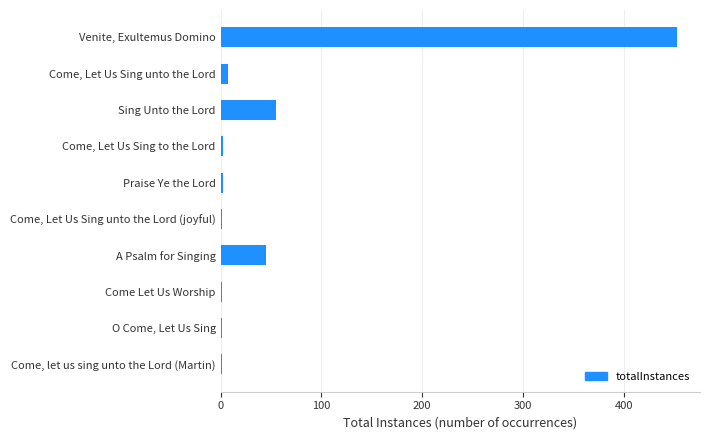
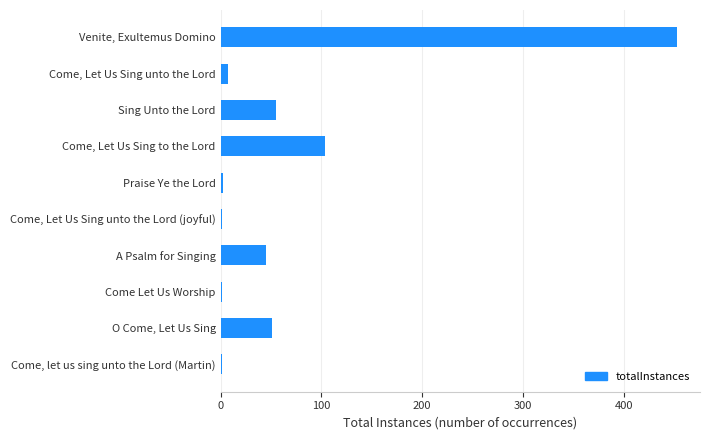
  {
    "Venite, Exultemus Domino": 453,
    "Come, Let Us Sing unto the Lord": 7,
    "Sing Unto the Lord": 55,
-   "Come, Let Us Sing to the Lord": 2,
+   "Come, Let Us Sing to the Lord": 104,
    "A Psalm for Singing": 45,
-   "O Come, Let Us Sing": 1
+   "O Come, Let Us Sing": 51
  }
